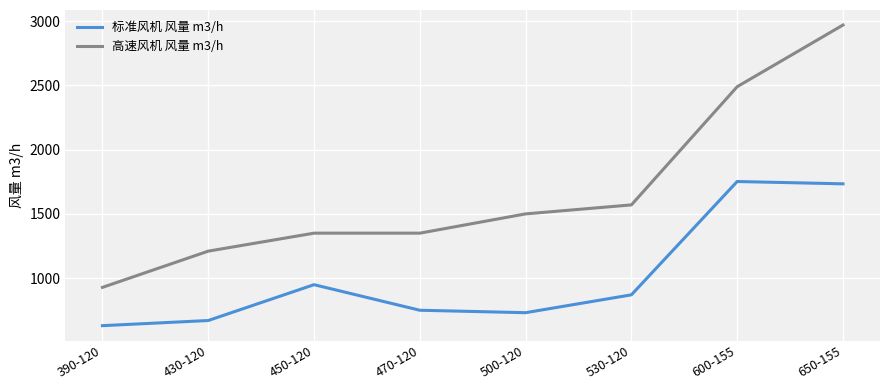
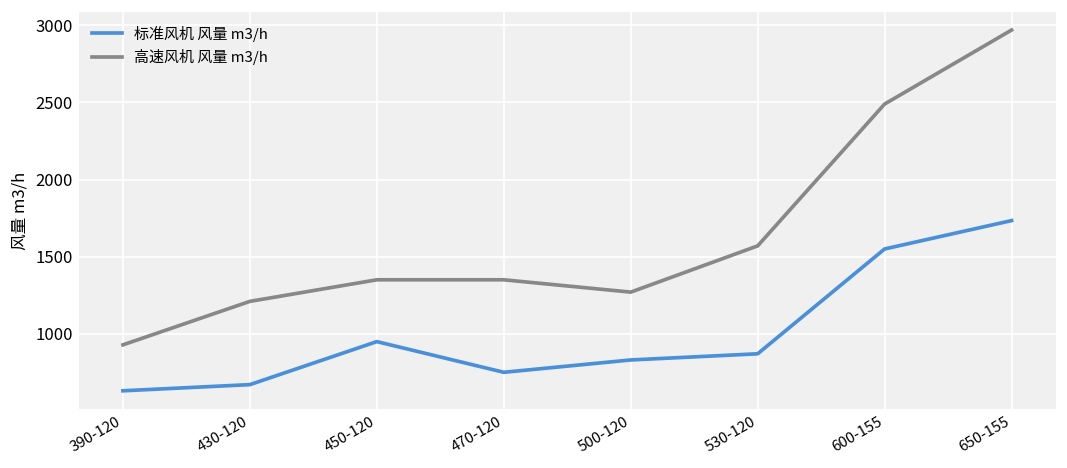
  {
    "标准风机 风量 m3/h": {
      "390-120": 630,
      "430-120": 670,
      "450-120": 950,
      "470-120": 750,
-     "500-120": 730,
+     "500-120": 830,
      "530-120": 870,
-     "600-155": 1750,
+     "600-155": 1550,
      "650-155": 1730
    },
    "高速风机 风量 m3/h": {
      "390-120": 930,
      "430-120": 1210,
      "450-120": 1350,
      "470-120": 1350,
-     "500-120": 1500,
+     "500-120": 1270,
      "530-120": 1570,
      "600-155": 2490,
      "650-155": 2970
    }
  }
